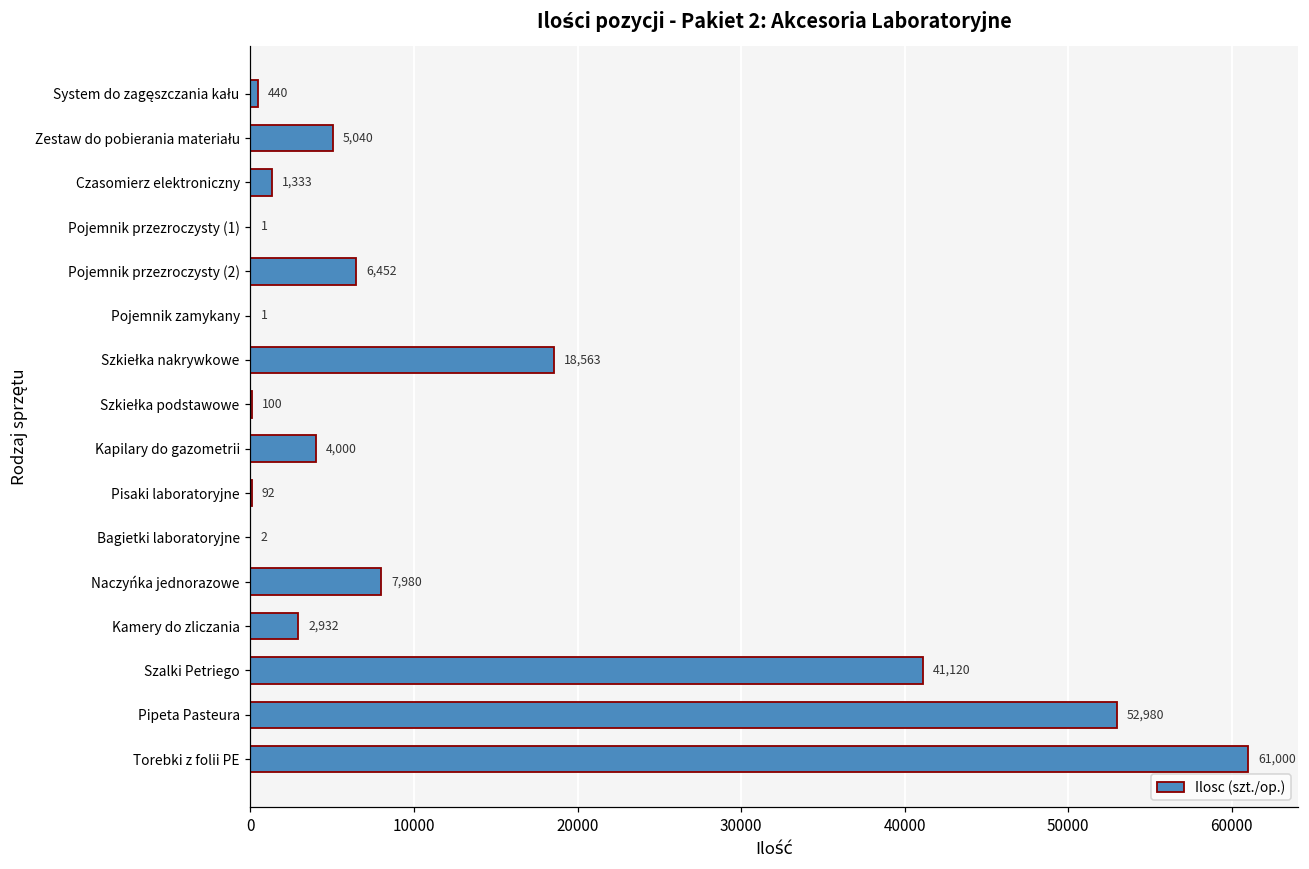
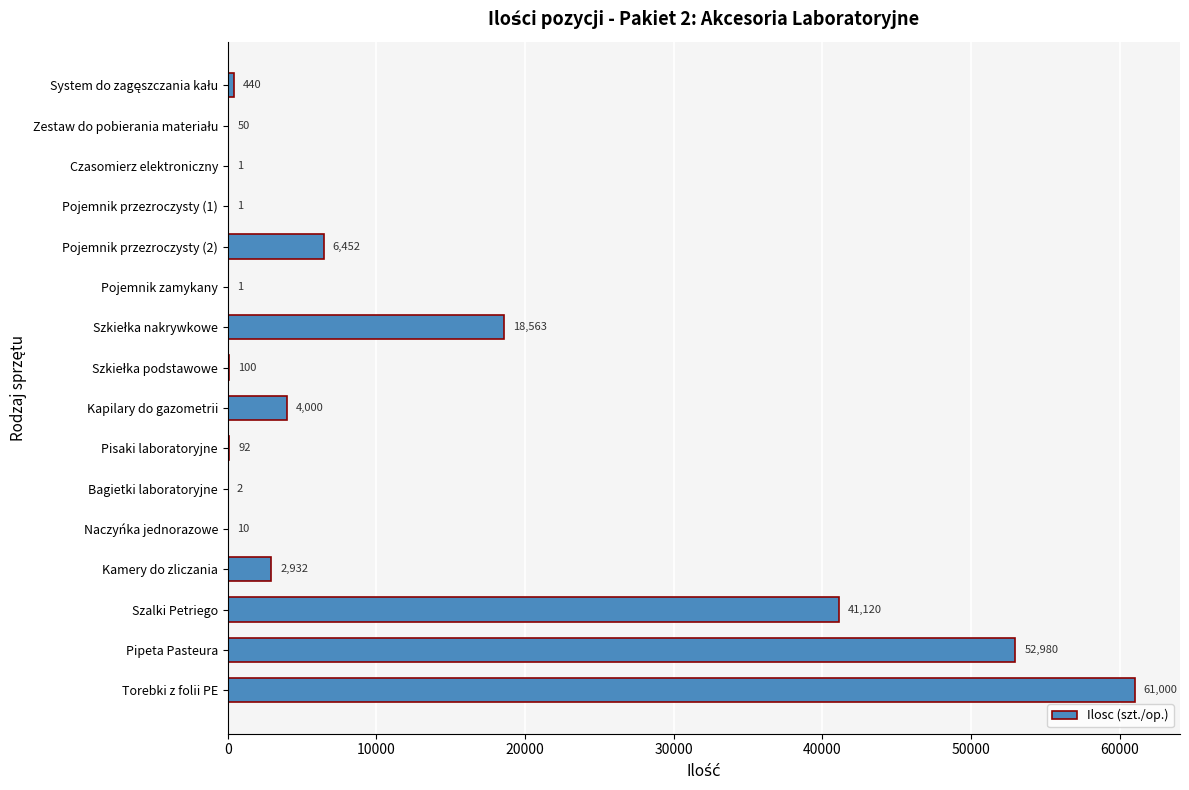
  {
    "System do zagęszczania kału": "440",
-   "Zestaw do pobierania materiału": "5,040",
-   "Czasomierz elektroniczny": "1,333",
+   "Zestaw do pobierania materiału": "50",
+   "Czasomierz elektroniczny": "1",
    "Pojemnik przezroczysty (1)": "1",
    "Pojemnik przezroczysty (2)": "6,452",
    "Pojemnik zamykany": "1",
    "Szkiełka nakrywkowe": "18,563",
    "Szkiełka podstawowe": "100",
    "Kapilary do gazometrii": "4,000",
    "Pisaki laboratoryjne": "92",
    "Bagietki laboratoryjne": "2",
-   "Naczyńka jednorazowe": "7,980",
+   "Naczyńka jednorazowe": "10",
    "Kamery do zliczania": "2,932",
    "Szalki Petriego": "41,120",
    "Pipeta Pasteura": "52,980",
    "Torebki z folii PE": "61,000"
  }
